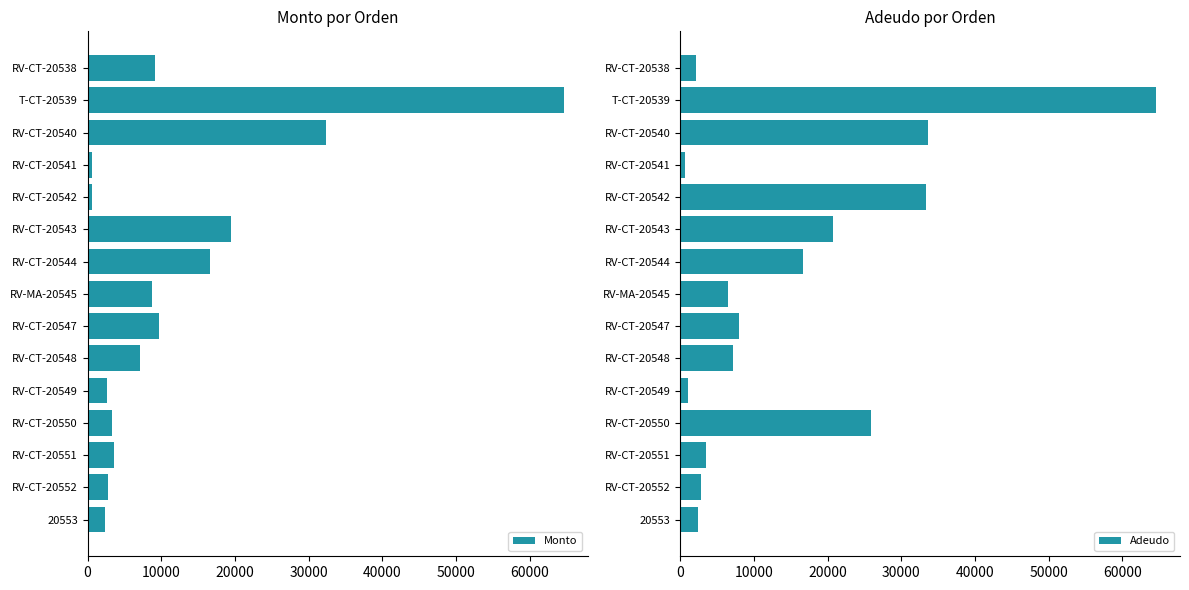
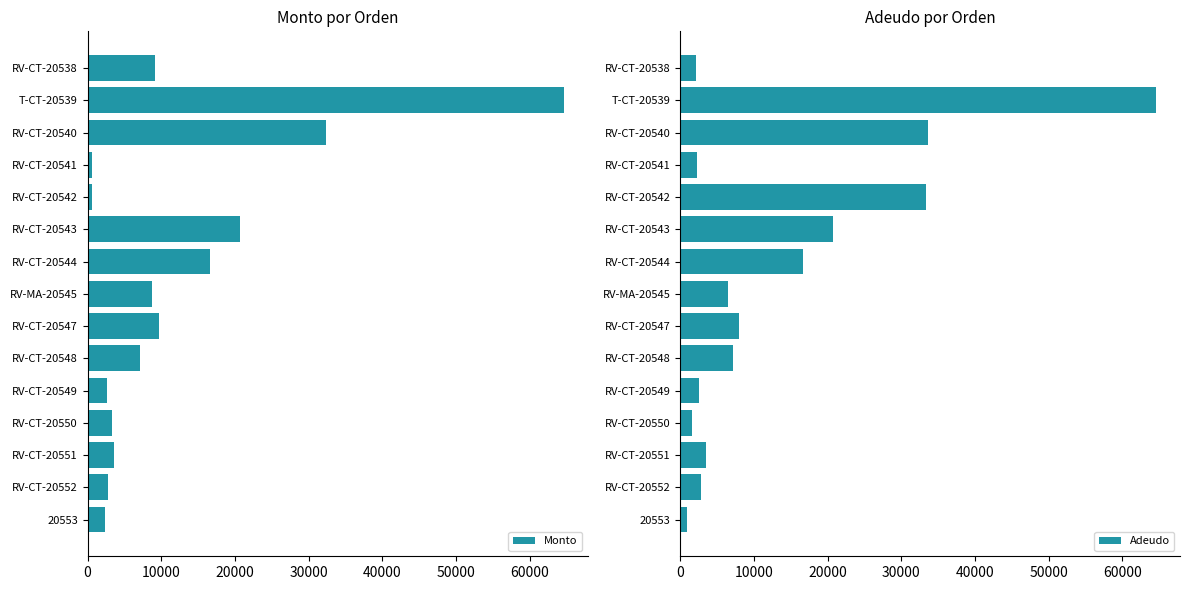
  {
    "Monto por Orden": {
      "RV-CT-20538": 9000,
      "T-CT-20539": 65000,
      "RV-CT-20540": 32000,
      "RV-CT-20541": 1000,
      "RV-CT-20542": 1000,
-     "RV-CT-20543": 19000,
+     "RV-CT-20543": 21000,
      "RV-CT-20544": 17000,
      "RV-MA-20545": 9000,
      "RV-CT-20547": 10000,
      "RV-CT-20548": 7000,
      "RV-CT-20549": 3000,
      "RV-CT-20550": 3000,
      "RV-CT-20551": 4000,
      "RV-CT-20552": 3000,
      "20553": 2000
    },
    "Adeudo por Orden": {
      "RV-CT-20538": 2000,
      "T-CT-20539": 65000,
      "RV-CT-20540": 34000,
-     "RV-CT-20541": 1000,
+     "RV-CT-20541": 2000,
      "RV-CT-20542": 33000,
      "RV-CT-20543": 21000,
      "RV-CT-20544": 17000,
      "RV-MA-20545": 7000,
      "RV-CT-20547": 8000,
      "RV-CT-20548": 7000,
-     "RV-CT-20549": 1000,
-     "RV-CT-20550": 26000,
+     "RV-CT-20549": 3000,
+     "RV-CT-20550": 2000,
      "RV-CT-20551": 4000,
      "RV-CT-20552": 3000,
-     "20553": 2000
+     "20553": 1000
    }
  }
